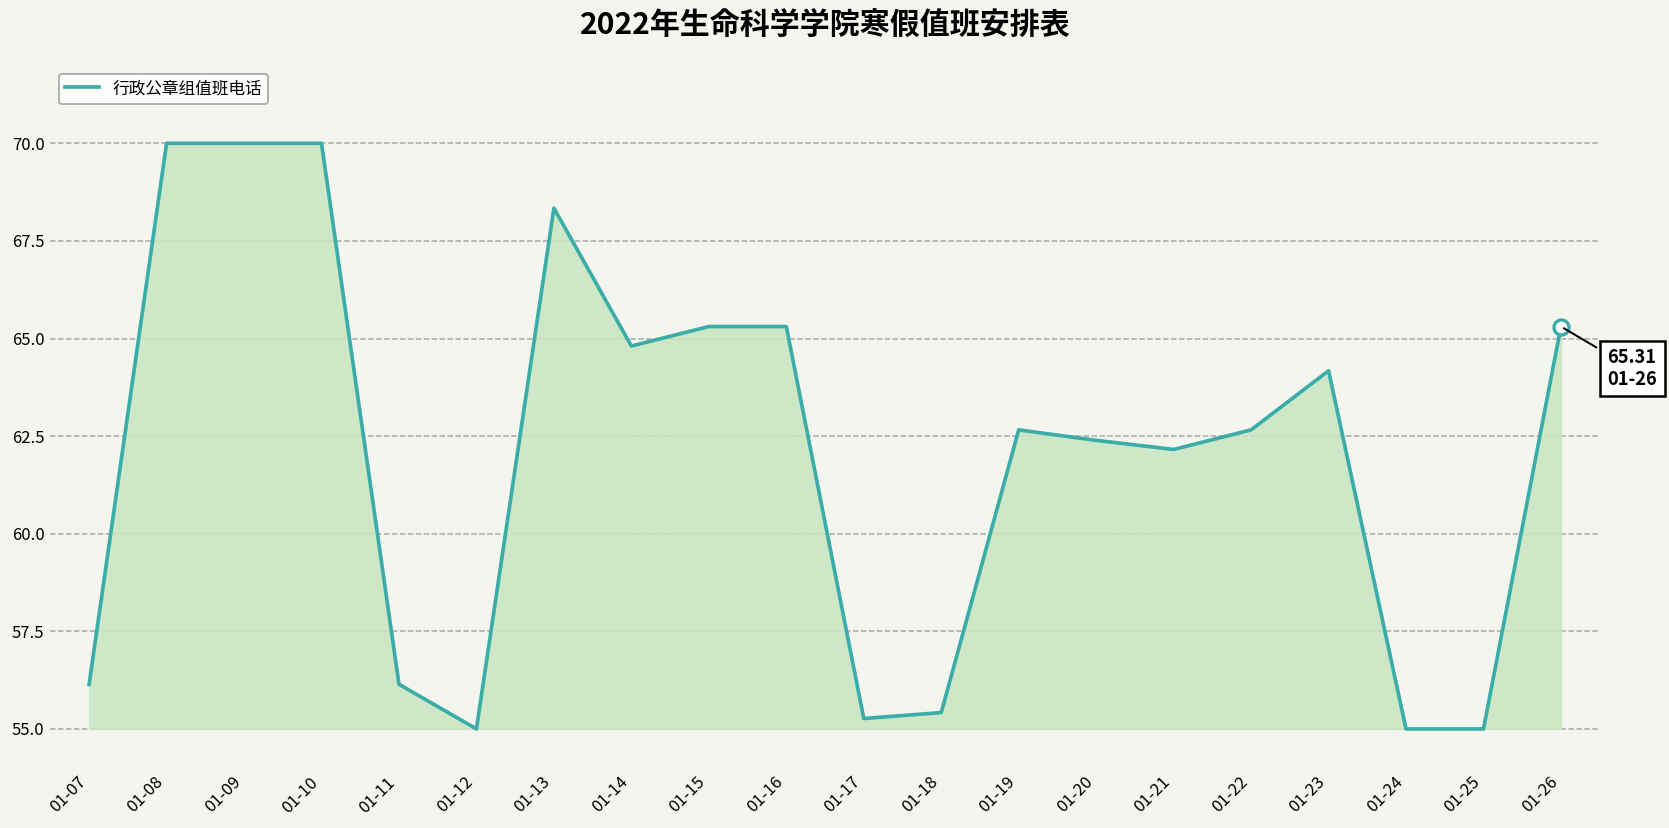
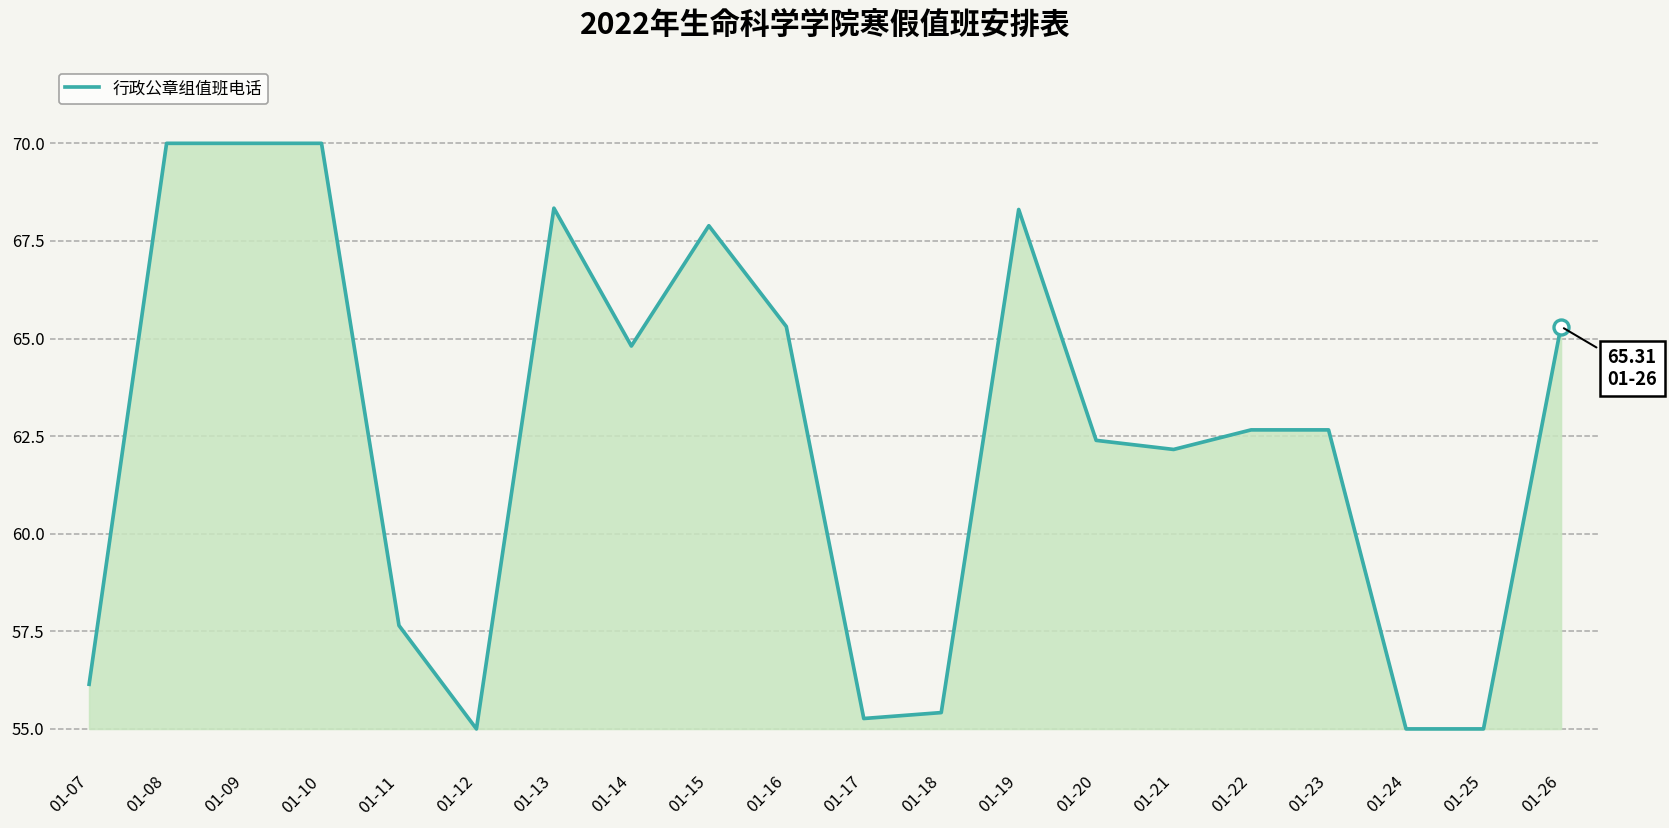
  {
    "行政公章组值班电话": {
      "01-07": 56.1,
      "01-08": 70.0,
      "01-09": 70.0,
      "01-10": 70.0,
-     "01-11": 56.1,
+     "01-11": 57.6,
      "01-12": 55.0,
      "01-13": 68.3,
      "01-14": 64.8,
-     "01-15": 65.3,
+     "01-15": 67.9,
      "01-16": 65.3,
      "01-17": 55.3,
      "01-18": 55.4,
-     "01-19": 62.7,
+     "01-19": 68.3,
      "01-20": 62.4,
      "01-21": 62.2,
      "01-22": 62.7,
-     "01-23": 64.2,
+     "01-23": 62.7,
      "01-24": 55.0,
      "01-25": 55.0
    }
  }
